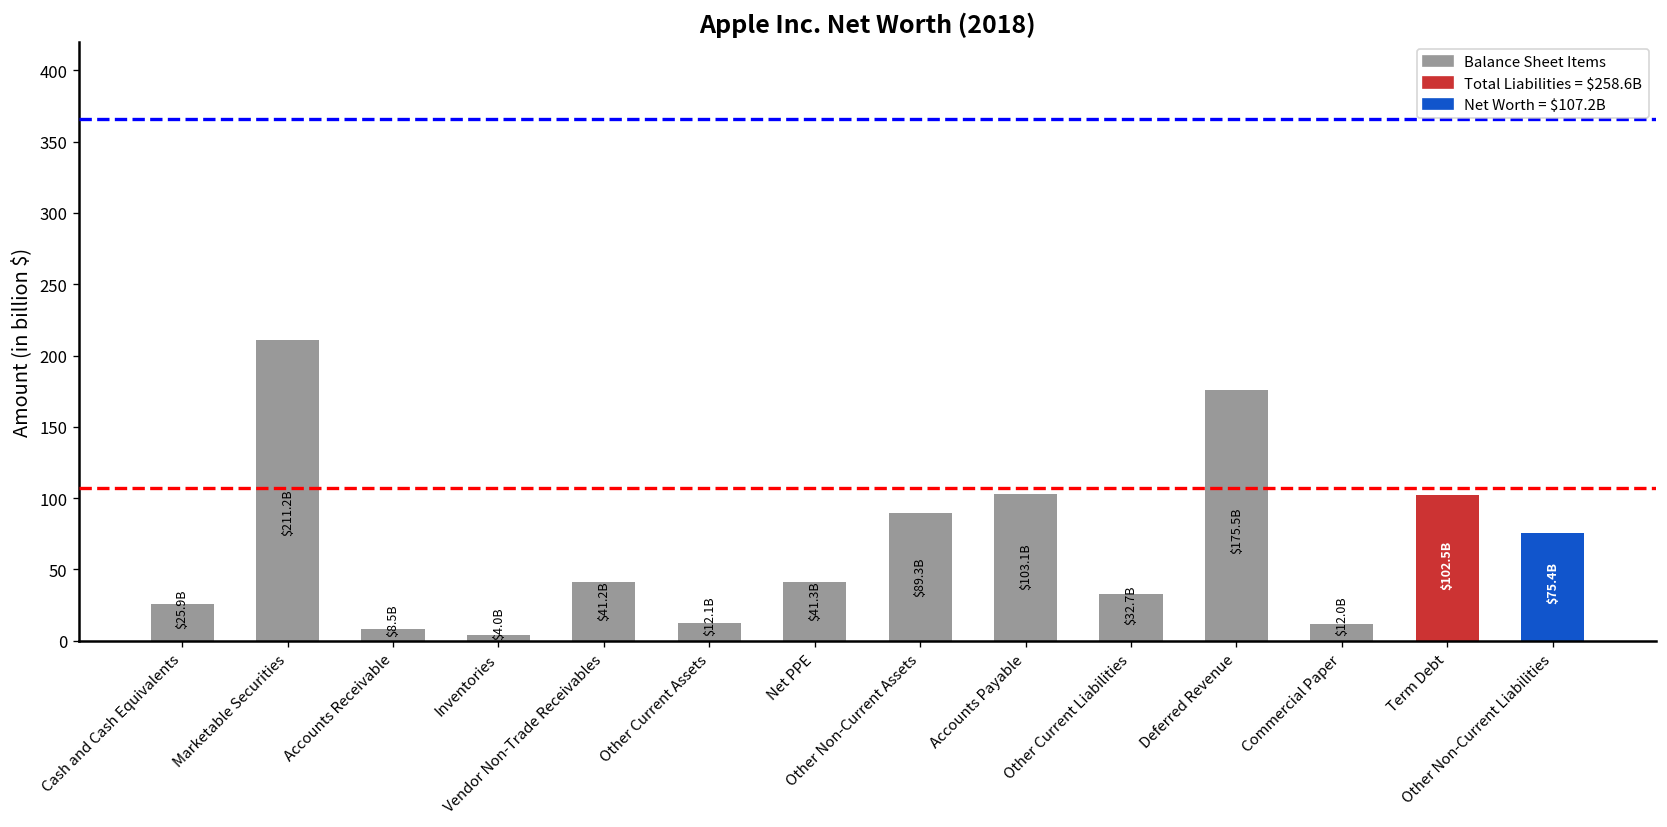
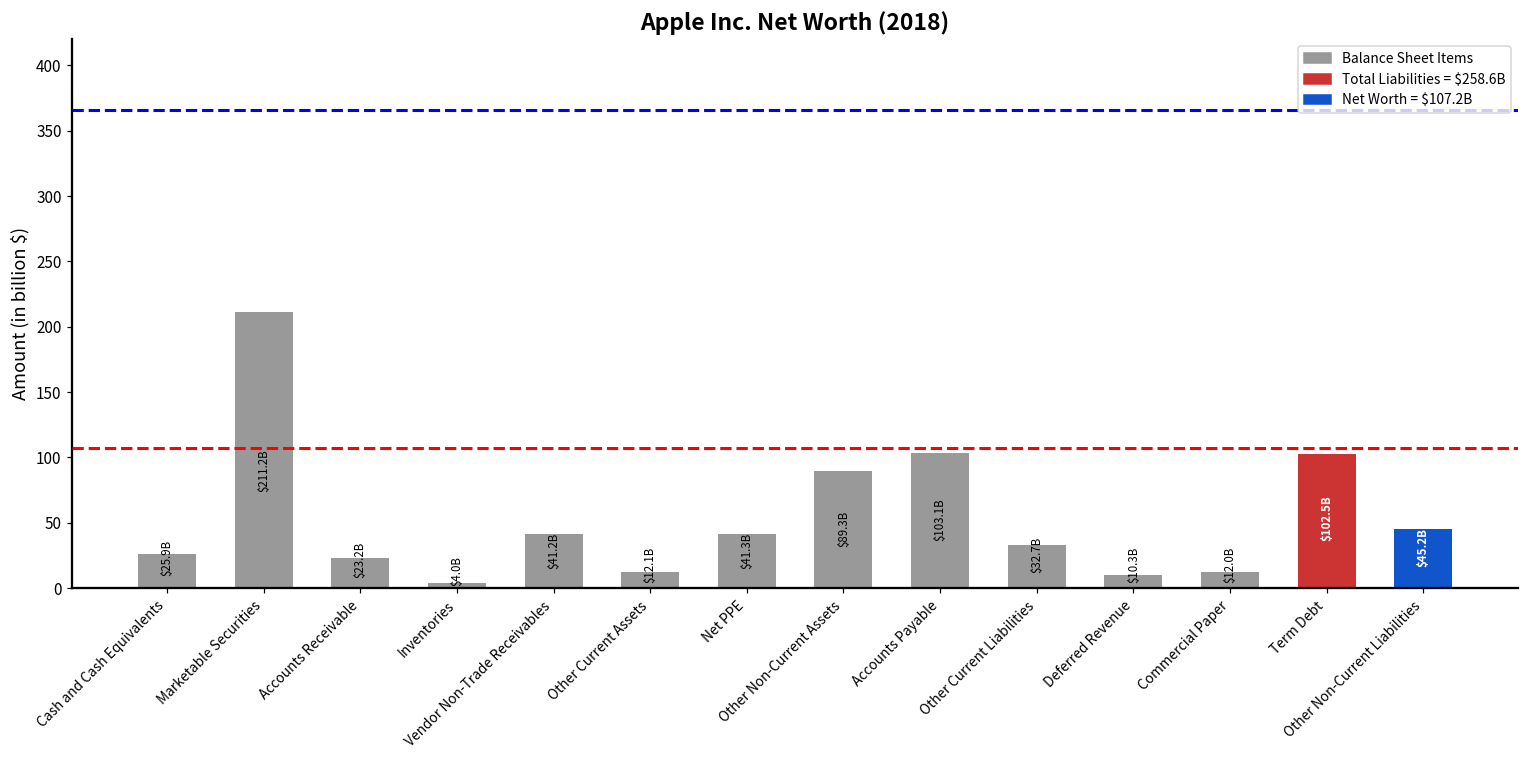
  {
    "Cash and Cash Equivalents": "$25.9B",
    "Marketable Securities": "$211.2B",
-   "Accounts Receivable": "$8.5B",
+   "Accounts Receivable": "$23.2B",
    "Inventories": "$4.0B",
    "Vendor Non-Trade Receivables": "$41.2B",
    "Other Current Assets": "$12.1B",
    "Net PPE": "$41.3B",
    "Other Non-Current Assets": "$89.3B",
    "Accounts Payable": "$103.1B",
    "Other Current Liabilities": "$32.7B",
-   "Deferred Revenue": "$175.5B",
+   "Deferred Revenue": "$10.3B",
    "Commercial Paper": "$12.0B",
    "Term Debt": "$102.5B",
-   "Other Non-Current Liabilities": "$75.4B"
+   "Other Non-Current Liabilities": "$45.2B"
  }
